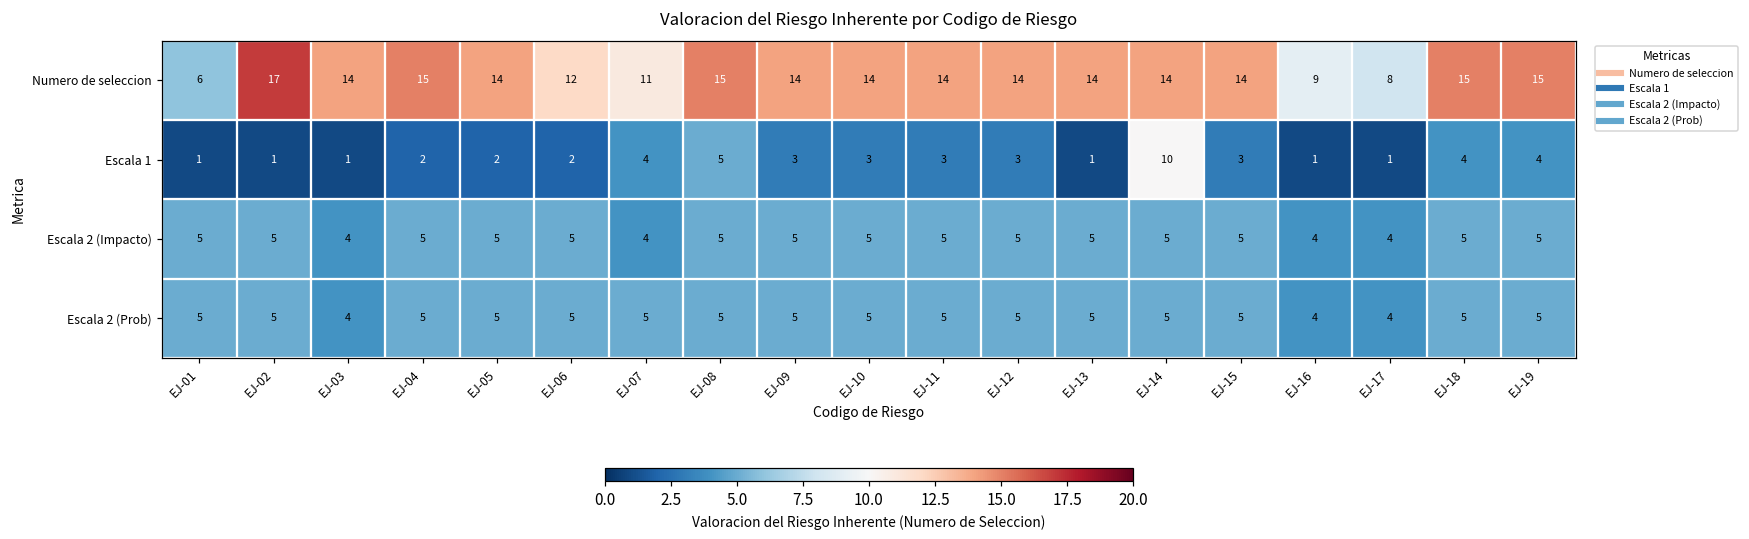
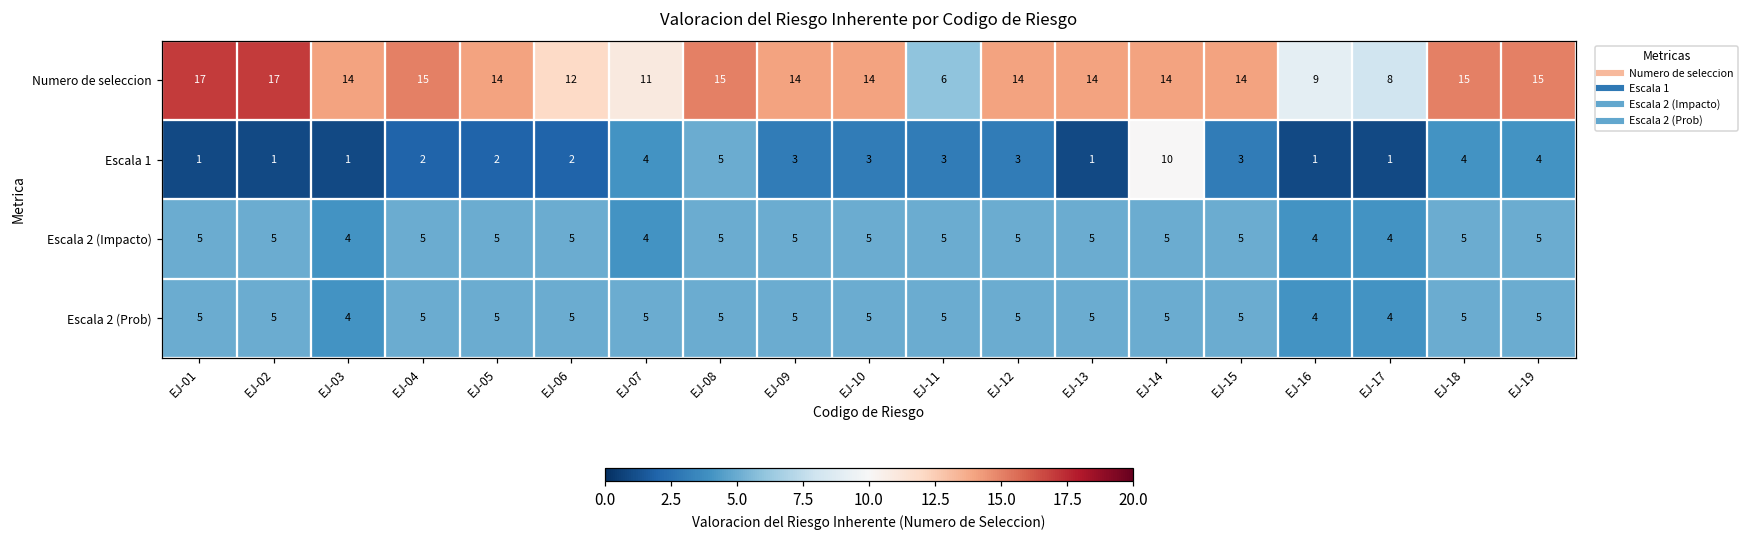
  {
    "Numero de seleccion": {
-     "EJ-01": 6,
+     "EJ-01": 17,
      "EJ-02": 17,
      "EJ-03": 14,
      "EJ-04": 15,
      "EJ-05": 14,
      "EJ-06": 12,
      "EJ-07": 11,
      "EJ-08": 15,
      "EJ-09": 14,
      "EJ-10": 14,
-     "EJ-11": 14,
+     "EJ-11": 6,
      "EJ-12": 14,
      "EJ-13": 14,
      "EJ-14": 14,
      "EJ-15": 14,
      "EJ-16": 9,
      "EJ-17": 8,
      "EJ-18": 15,
      "EJ-19": 15
    },
    "Escala 1": {
      "EJ-01": 1,
      "EJ-02": 1,
      "EJ-03": 1,
      "EJ-04": 2,
      "EJ-05": 2,
      "EJ-06": 2,
      "EJ-07": 4,
      "EJ-08": 5,
      "EJ-09": 3,
      "EJ-10": 3,
      "EJ-11": 3,
      "EJ-12": 3,
      "EJ-13": 1,
      "EJ-14": 10,
      "EJ-15": 3,
      "EJ-16": 1,
      "EJ-17": 1,
      "EJ-18": 4,
      "EJ-19": 4
    },
    "Escala 2 (Impacto)": {
      "EJ-01": 5,
      "EJ-02": 5,
      "EJ-03": 4,
      "EJ-04": 5,
      "EJ-05": 5,
      "EJ-06": 5,
      "EJ-07": 4,
      "EJ-08": 5,
      "EJ-09": 5,
      "EJ-10": 5,
      "EJ-11": 5,
      "EJ-12": 5,
      "EJ-13": 5,
      "EJ-14": 5,
      "EJ-15": 5,
      "EJ-16": 4,
      "EJ-17": 4,
      "EJ-18": 5,
      "EJ-19": 5
    },
    "Escala 2 (Prob)": {
      "EJ-01": 5,
      "EJ-02": 5,
      "EJ-03": 4,
      "EJ-04": 5,
      "EJ-05": 5,
      "EJ-06": 5,
      "EJ-07": 5,
      "EJ-08": 5,
      "EJ-09": 5,
      "EJ-10": 5,
      "EJ-11": 5,
      "EJ-12": 5,
      "EJ-13": 5,
      "EJ-14": 5,
      "EJ-15": 5,
      "EJ-16": 4,
      "EJ-17": 4,
      "EJ-18": 5,
      "EJ-19": 5
    }
  }
